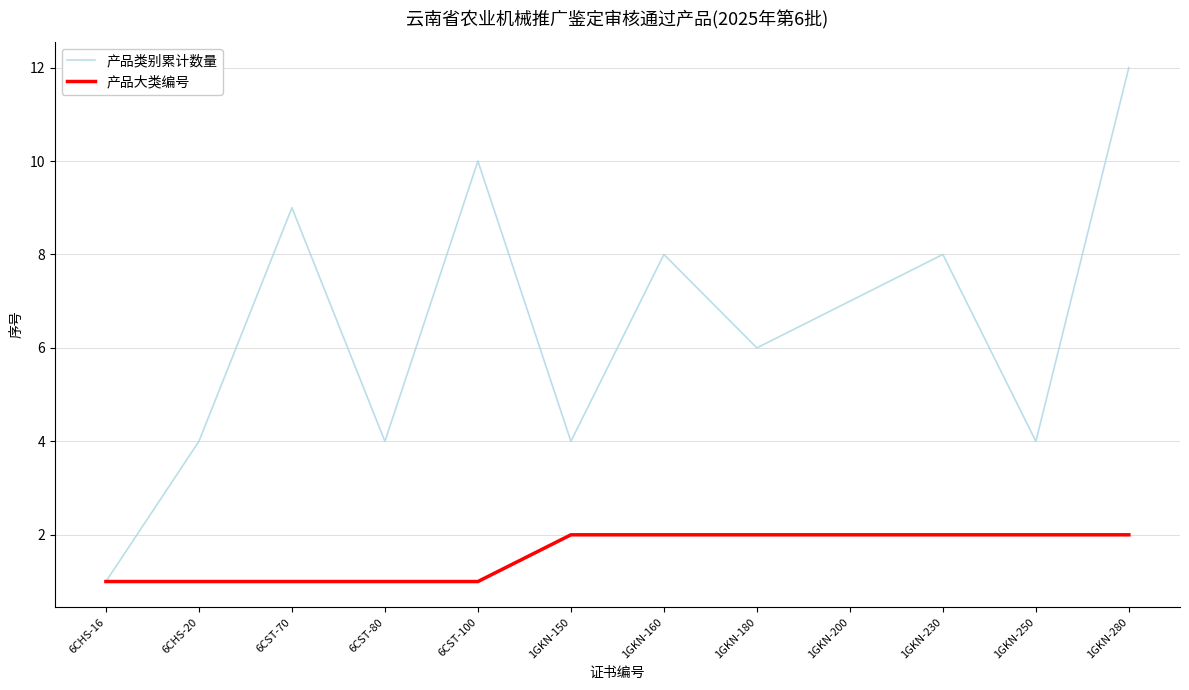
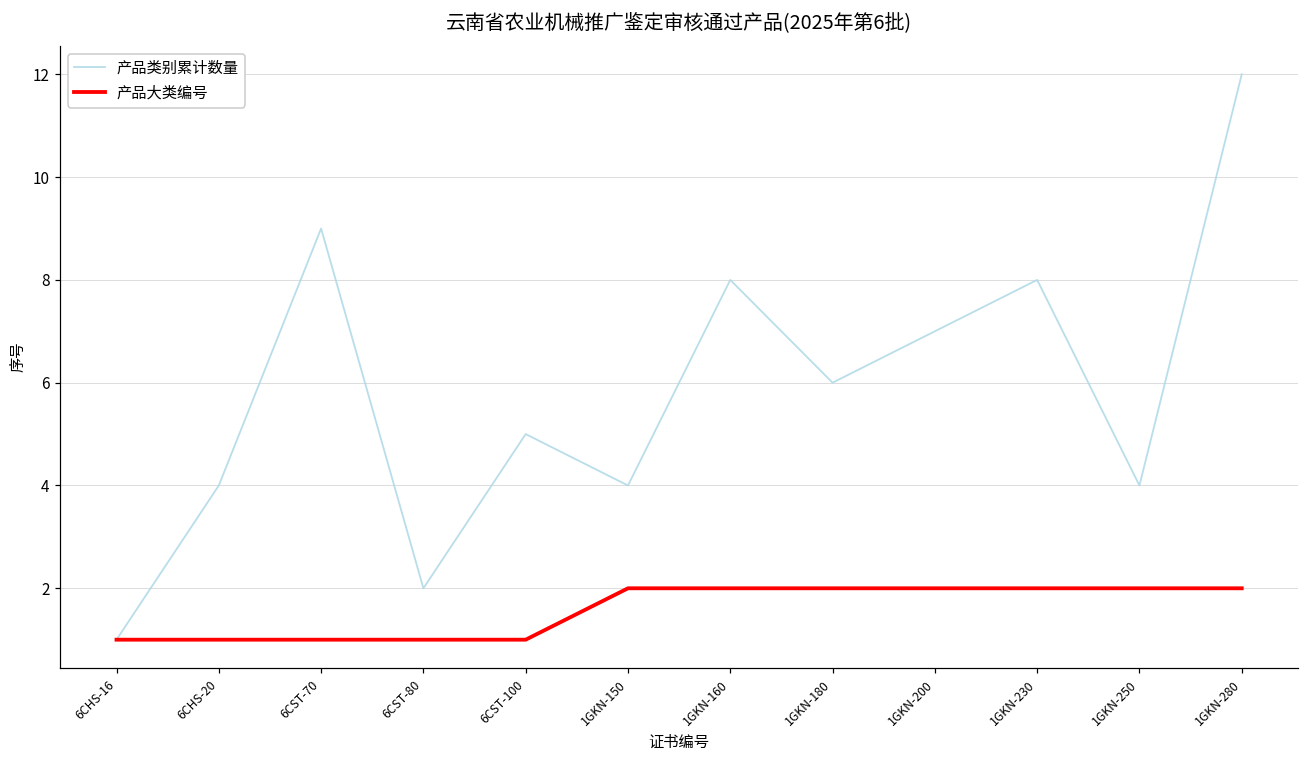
  {
    "产品类别累计数量": {
      "6CHS-20": 4,
      "6CST-70": 9,
-     "6CST-80": 4,
-     "6CST-100": 10,
+     "6CST-80": 2,
+     "6CST-100": 5,
      "1GKN-150": 4,
      "1GKN-160": 8,
      "1GKN-180": 6,
      "1GKN-200": 7,
      "1GKN-230": 8,
      "1GKN-250": 4,
      "1GKN-280": 12
    },
    "产品大类编号": {
      "6CHS-20": 1,
      "6CST-70": 1,
      "6CST-80": 1,
      "6CST-100": 1,
      "1GKN-150": 2,
      "1GKN-160": 2,
      "1GKN-180": 2,
      "1GKN-200": 2,
      "1GKN-230": 2,
      "1GKN-250": 2,
      "1GKN-280": 2
    }
  }
